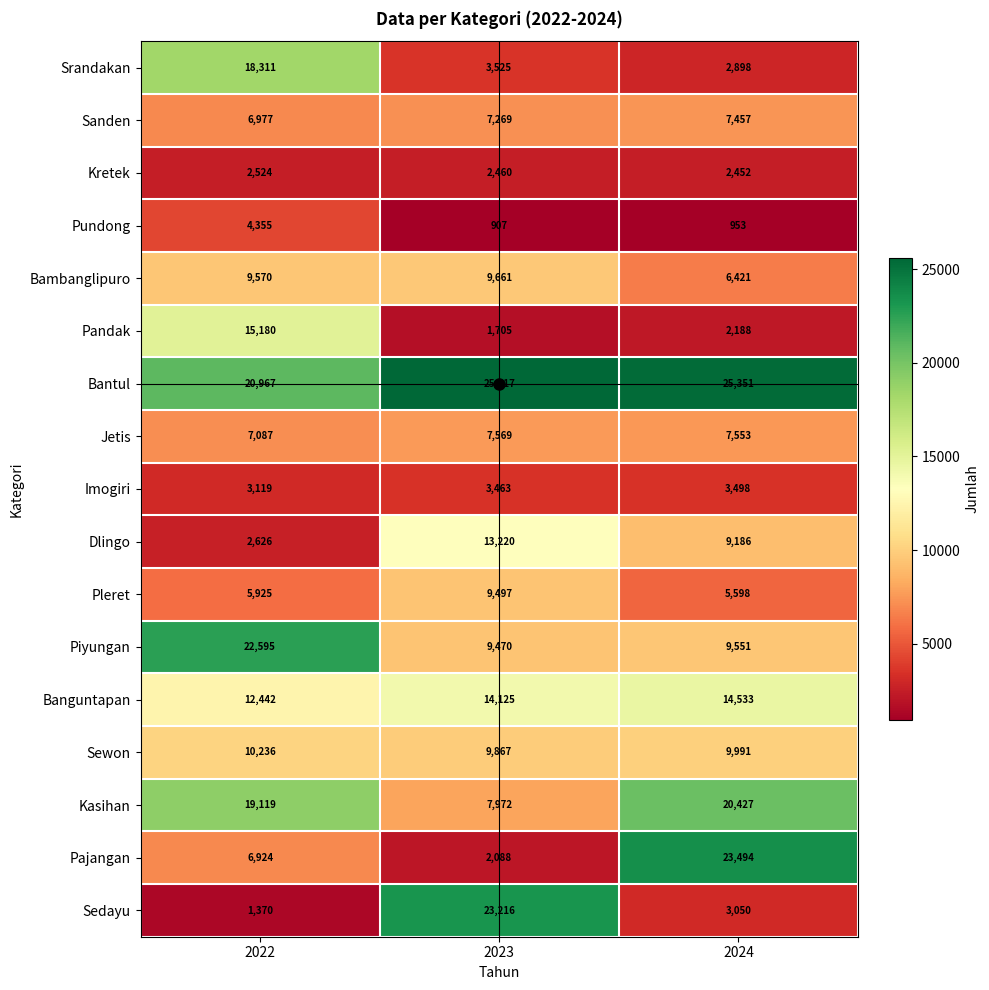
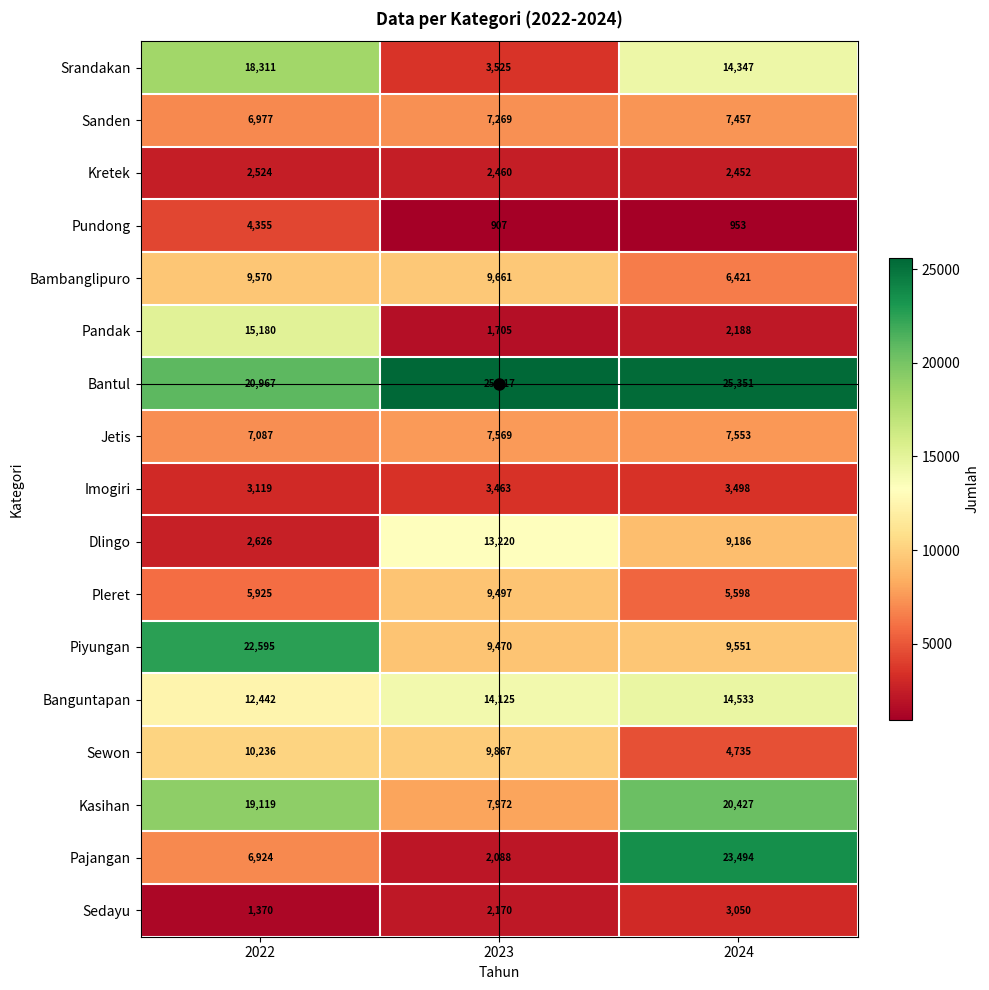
  {
    "Srandakan": {
      "2022": "18,311",
      "2023": "3,525",
-     "2024": "2,898"
+     "2024": "14,347"
    },
    "Sanden": {
      "2022": "6,977",
      "2023": "7,269",
      "2024": "7,457"
    },
    "Kretek": {
      "2022": "2,524",
      "2023": "2,460",
      "2024": "2,452"
    },
    "Pundong": {
      "2022": "4,355",
      "2023": "907",
      "2024": "953"
    },
    "Bambanglipuro": {
      "2022": "9,570",
      "2023": "9,661",
      "2024": "6,421"
    },
    "Pandak": {
      "2022": "15,180",
      "2023": "1,705",
      "2024": "2,188"
    },
    "Bantul": {
      "2022": "20,967",
      "2024": "25,351"
    },
    "Jetis": {
      "2022": "7,087",
      "2023": "7,569",
      "2024": "7,553"
    },
    "Imogiri": {
      "2022": "3,119",
      "2023": "3,463",
      "2024": "3,498"
    },
    "Dlingo": {
      "2022": "2,626",
      "2023": "13,220",
      "2024": "9,186"
    },
    "Pleret": {
      "2022": "5,925",
      "2023": "9,497",
      "2024": "5,598"
    },
    "Piyungan": {
      "2022": "22,595",
      "2023": "9,470",
      "2024": "9,551"
    },
    "Banguntapan": {
      "2022": "12,442",
      "2023": "14,125",
      "2024": "14,533"
    },
    "Sewon": {
      "2022": "10,236",
      "2023": "9,867",
-     "2024": "9,991"
+     "2024": "4,735"
    },
    "Kasihan": {
      "2022": "19,119",
      "2023": "7,972",
      "2024": "20,427"
    },
    "Pajangan": {
      "2022": "6,924",
      "2023": "2,088",
      "2024": "23,494"
    },
    "Sedayu": {
      "2022": "1,370",
-     "2023": "23,216",
+     "2023": "2,170",
      "2024": "3,050"
    }
  }
